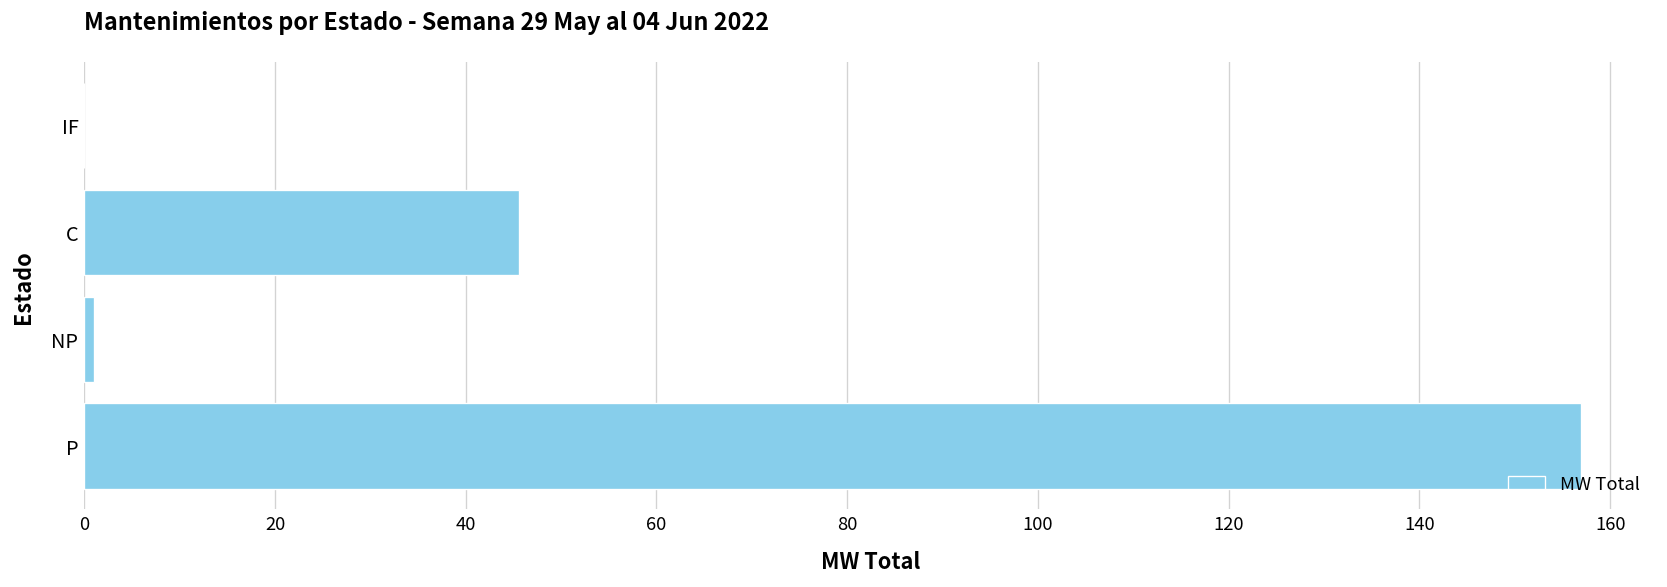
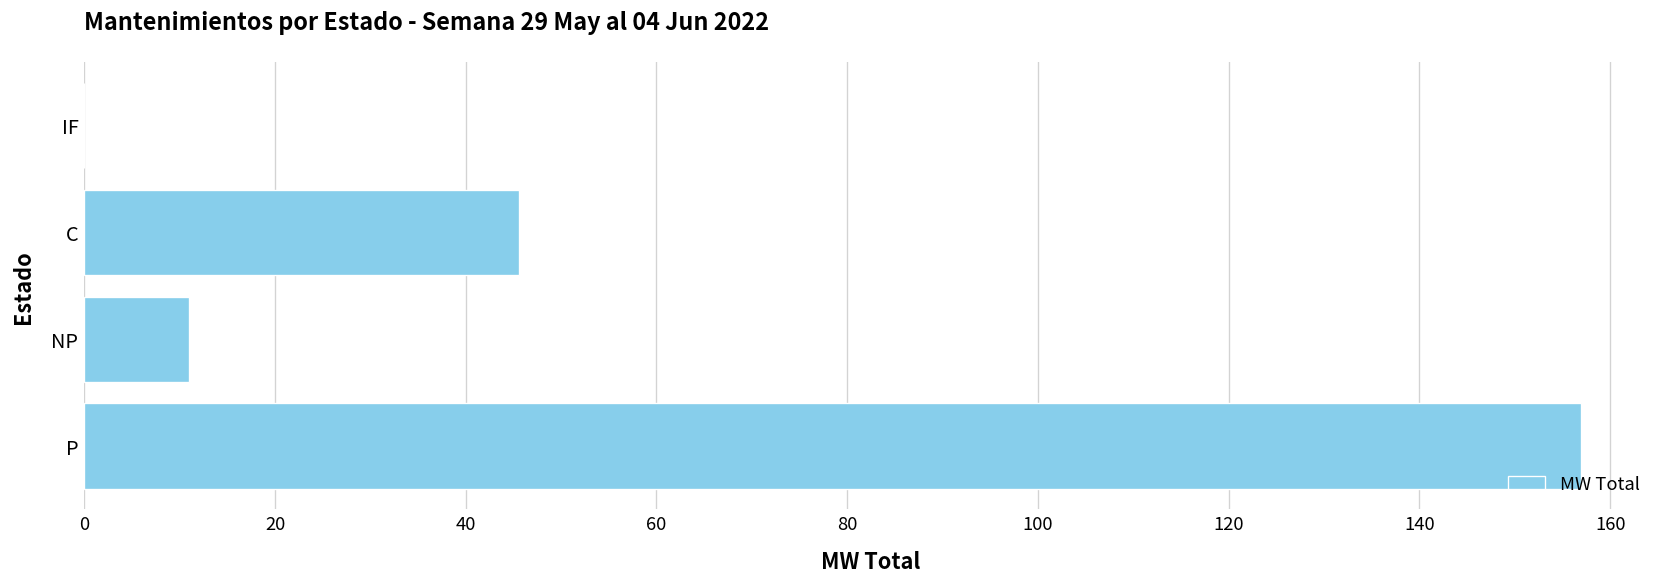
  {
    "IF": 0,
    "C": 46,
-   "NP": 1,
+   "NP": 11,
    "P": 157
  }
